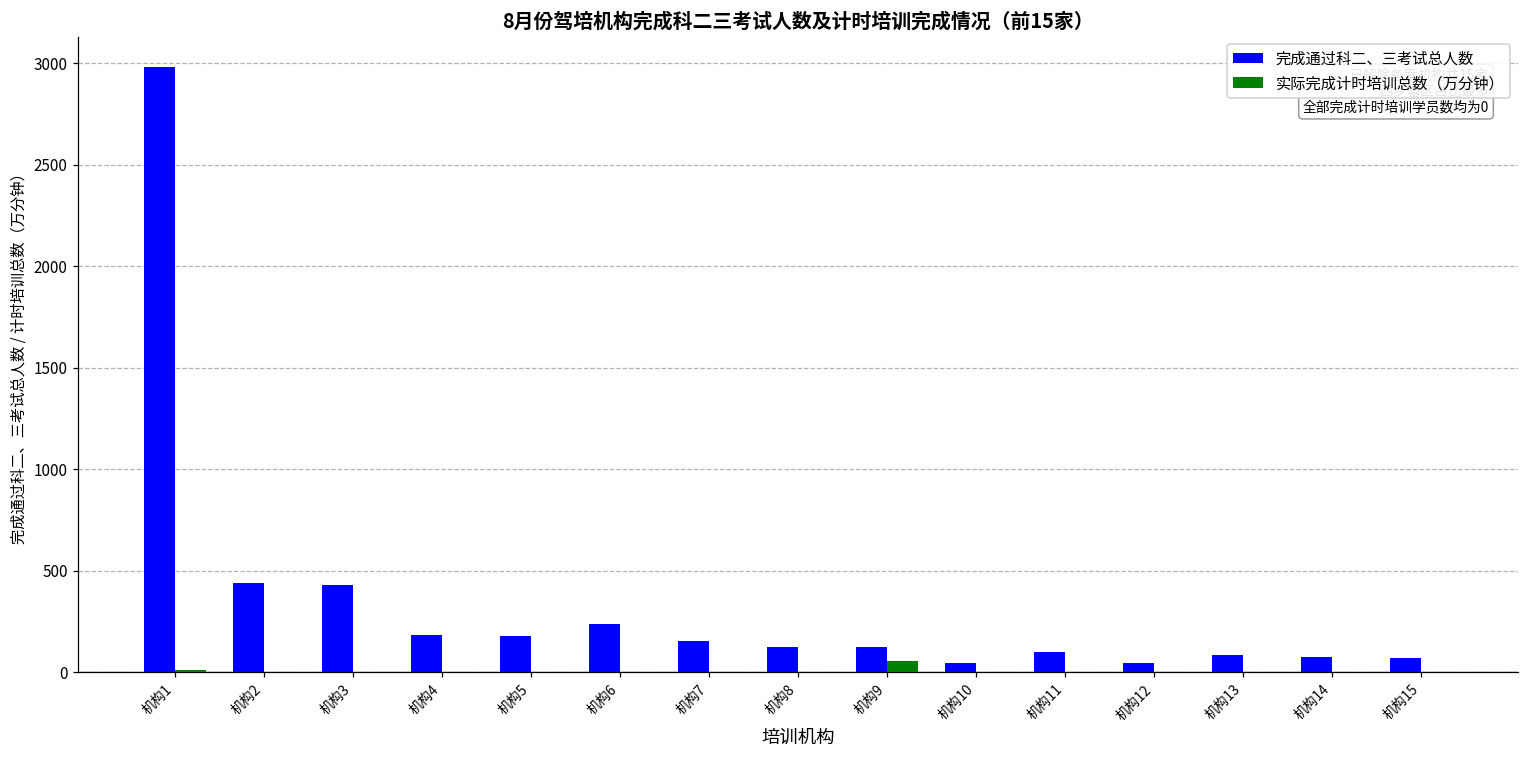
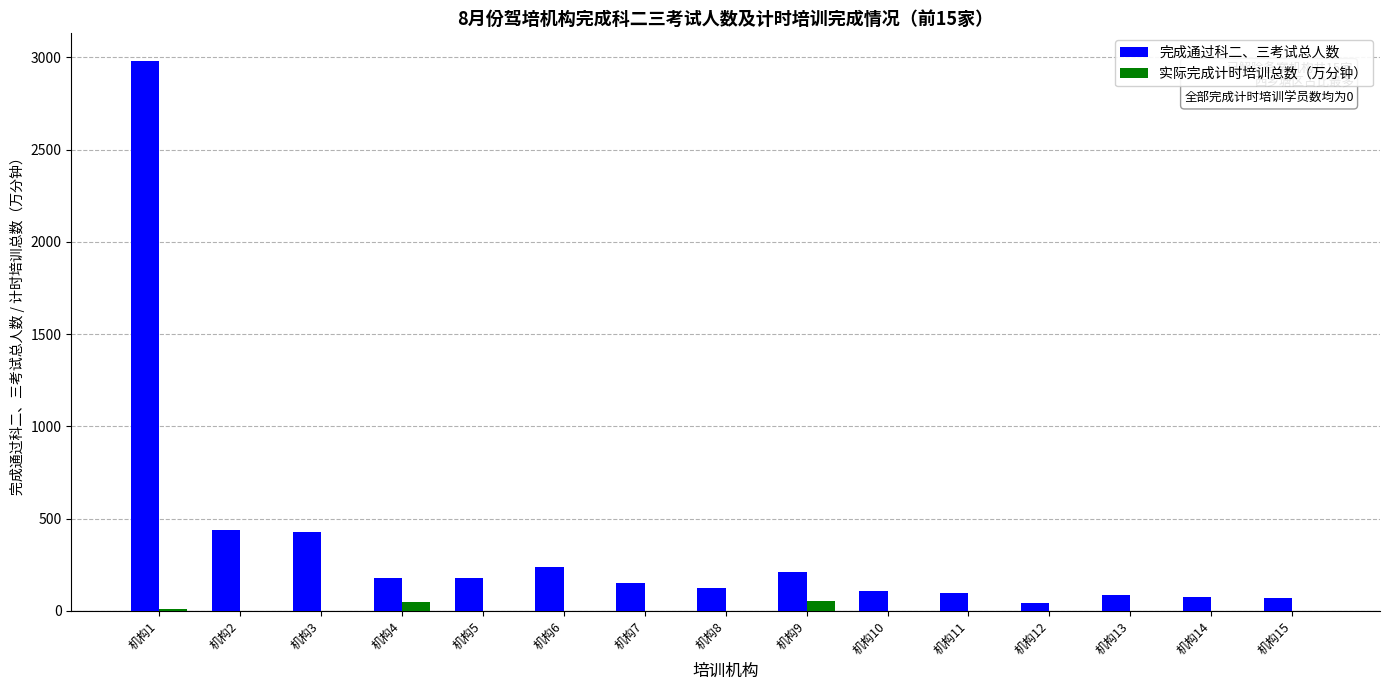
  {
    "完成通过科二、三考试总人数": {
      "机构1": 2980,
      "机构2": 440,
      "机构3": 430,
      "机构4": 180,
      "机构5": 180,
      "机构6": 240,
      "机构7": 150,
      "机构8": 120,
-     "机构9": 120,
-     "机构10": 40,
+     "机构9": 210,
+     "机构10": 110,
      "机构11": 100,
      "机构12": 50,
      "机构13": 90,
      "机构14": 70,
      "机构15": 70
    },
    "实际完成计时培训总数（万分钟）": {
-     "机构4": 0,
+     "机构4": 50,
      "机构9": 50
    }
  }
